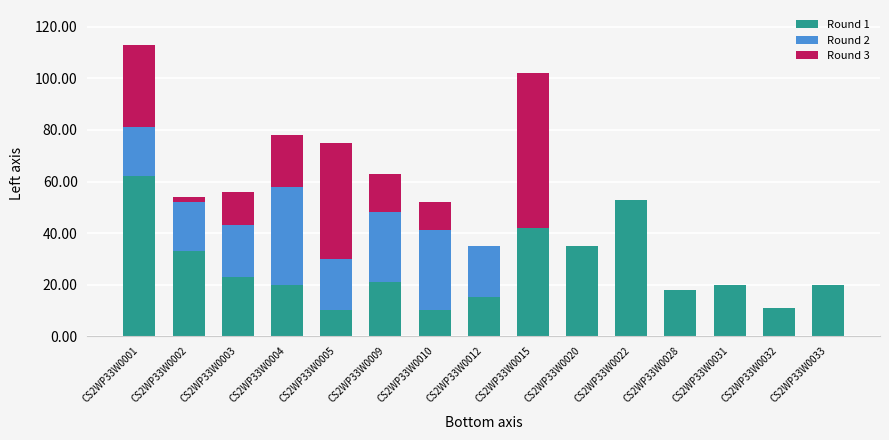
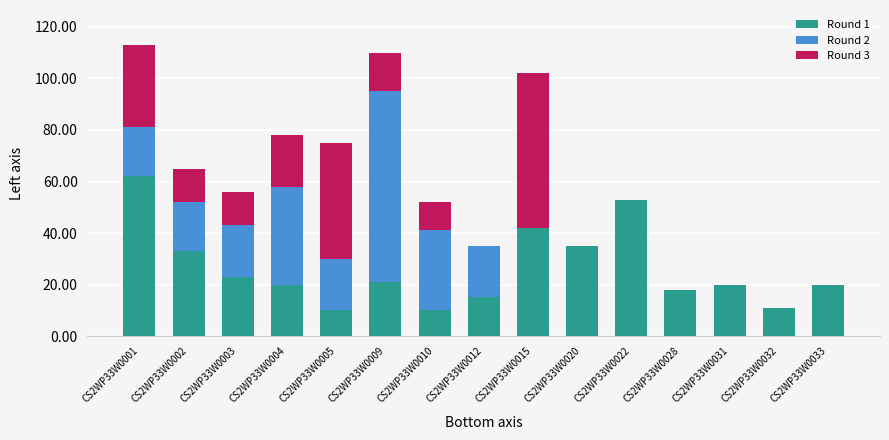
  {
    "Round 1": {
      "CS2WP33W0001": 62,
      "CS2WP33W0002": 33,
      "CS2WP33W0003": 23,
      "CS2WP33W0004": 20,
      "CS2WP33W0005": 10,
      "CS2WP33W0009": 21,
      "CS2WP33W0010": 10,
      "CS2WP33W0012": 15,
      "CS2WP33W0015": 42,
      "CS2WP33W0020": 35,
      "CS2WP33W0022": 53,
      "CS2WP33W0028": 18,
      "CS2WP33W0031": 20,
      "CS2WP33W0032": 11,
      "CS2WP33W0033": 20
    },
    "Round 2": {
      "CS2WP33W0001": 19,
      "CS2WP33W0002": 19,
      "CS2WP33W0003": 20,
      "CS2WP33W0004": 38,
      "CS2WP33W0005": 20,
-     "CS2WP33W0009": 27,
+     "CS2WP33W0009": 74,
      "CS2WP33W0010": 31,
      "CS2WP33W0012": 20,
      "CS2WP33W0015": 0,
      "CS2WP33W0020": 0,
      "CS2WP33W0022": 0,
      "CS2WP33W0028": 0,
      "CS2WP33W0031": 0,
      "CS2WP33W0032": 0,
      "CS2WP33W0033": 0
    },
    "Round 3": {
      "CS2WP33W0001": 32,
-     "CS2WP33W0002": 2,
+     "CS2WP33W0002": 13,
      "CS2WP33W0003": 13,
      "CS2WP33W0004": 20,
      "CS2WP33W0005": 45,
      "CS2WP33W0009": 15,
      "CS2WP33W0010": 11,
      "CS2WP33W0012": 0,
      "CS2WP33W0015": 60,
      "CS2WP33W0020": 0,
      "CS2WP33W0022": 0,
      "CS2WP33W0028": 0,
      "CS2WP33W0031": 0,
      "CS2WP33W0032": 0,
      "CS2WP33W0033": 0
    }
  }
